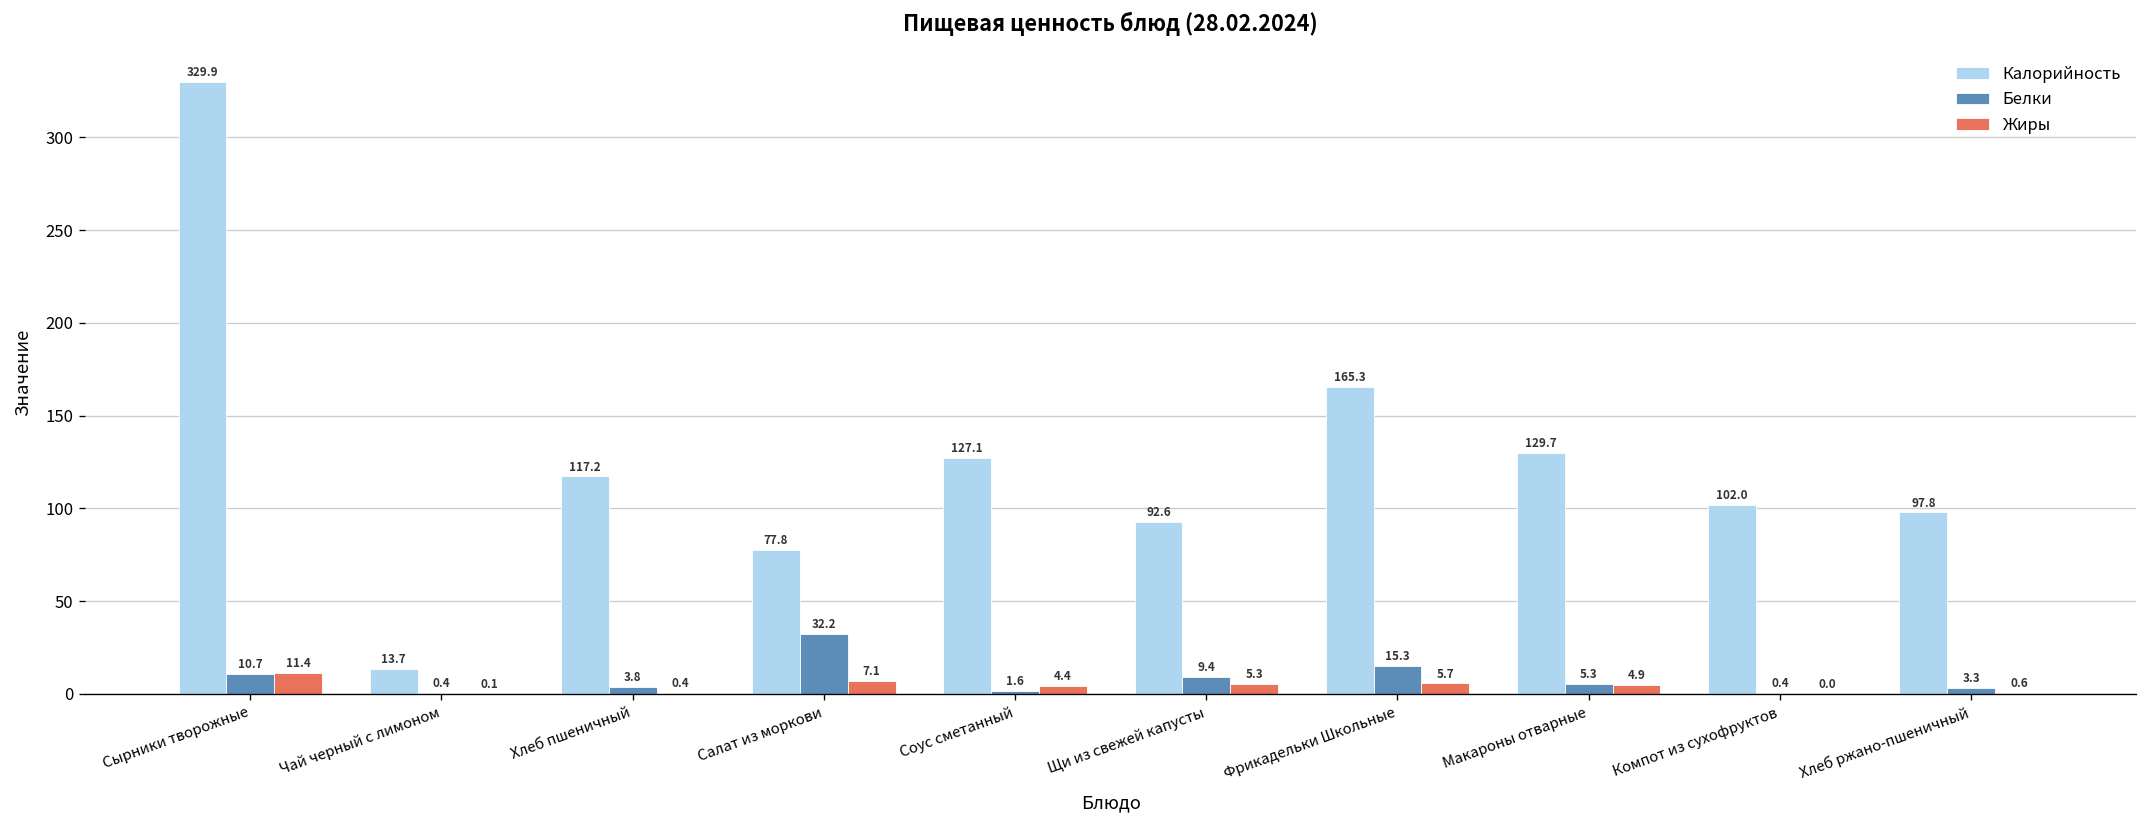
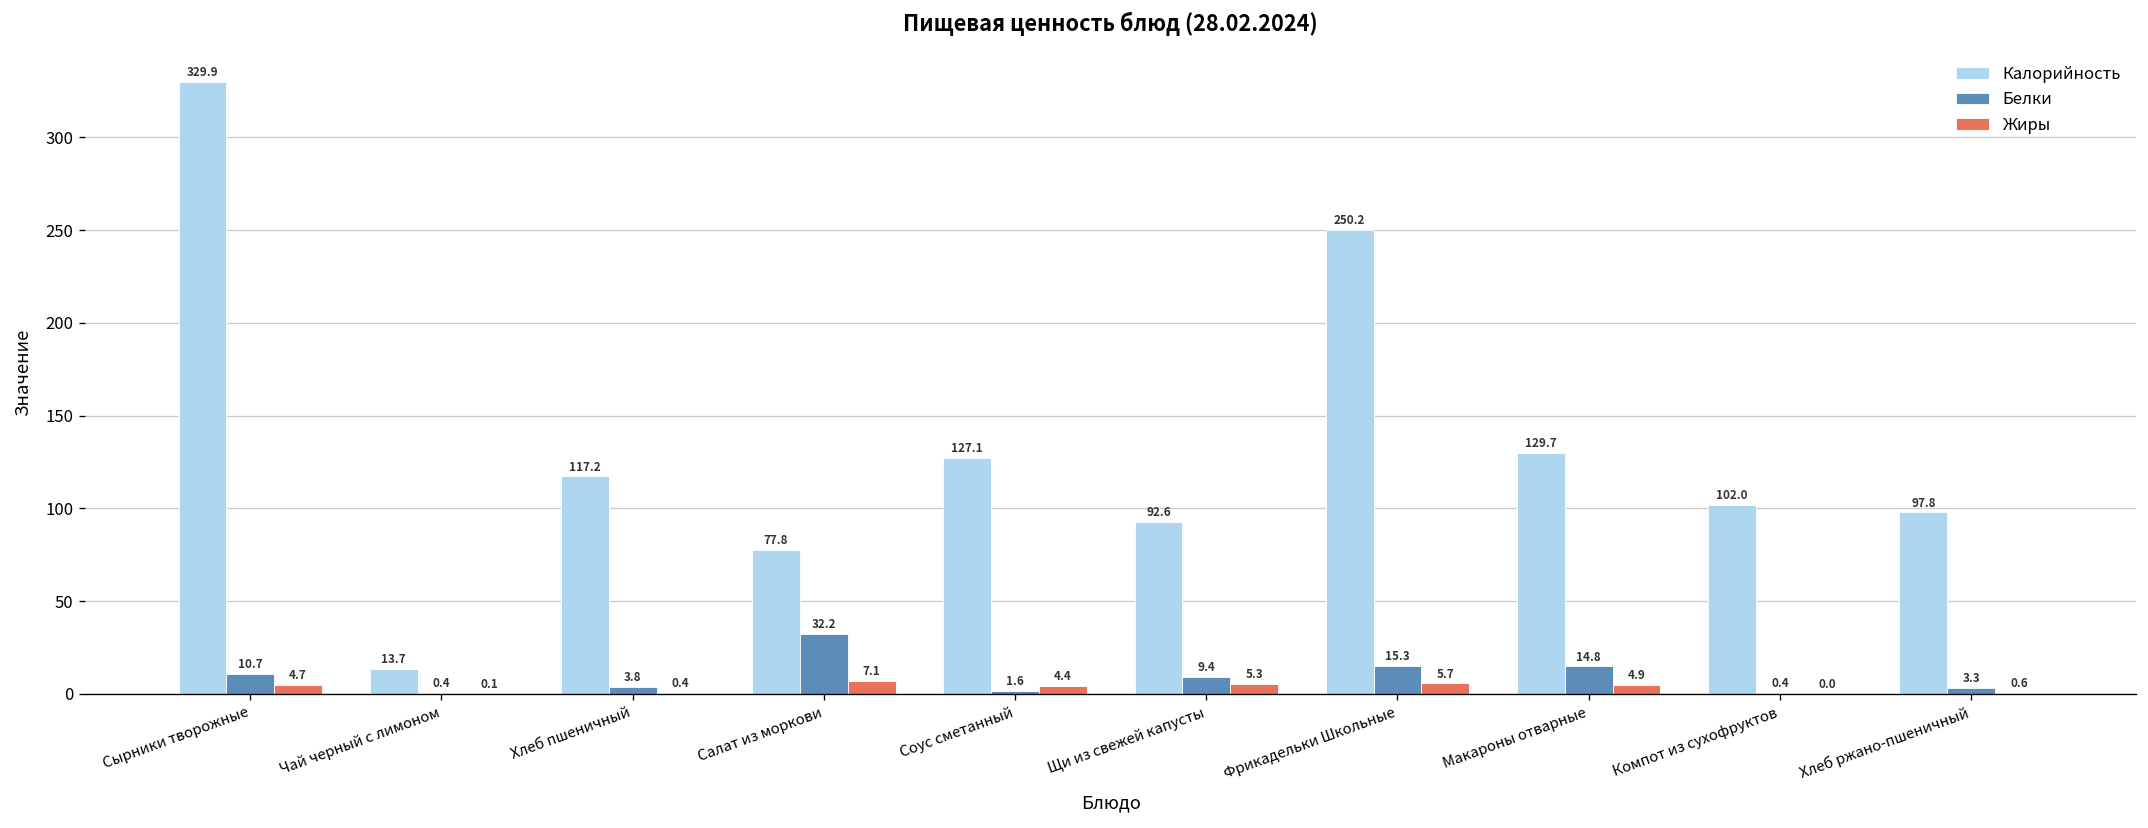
  {
    "Калорийность": {
      "Сырники творожные": 329.9,
      "Чай черный с лимоном": 13.7,
      "Хлеб пшеничный": 117.2,
      "Салат из моркови": 77.8,
      "Соус сметанный": 127.1,
      "Щи из свежей капусты": 92.6,
-     "Фрикадельки Школьные": 165.3,
+     "Фрикадельки Школьные": 250.2,
      "Макароны отварные": 129.7,
      "Компот из сухофруктов": 102.0,
      "Хлеб ржано-пшеничный": 97.8
    },
    "Белки": {
      "Сырники творожные": 10.7,
      "Чай черный с лимоном": 0.4,
      "Хлеб пшеничный": 3.8,
      "Салат из моркови": 32.2,
      "Соус сметанный": 1.6,
      "Щи из свежей капусты": 9.4,
      "Фрикадельки Школьные": 15.3,
-     "Макароны отварные": 5.3,
+     "Макароны отварные": 14.8,
      "Компот из сухофруктов": 0.4,
      "Хлеб ржано-пшеничный": 3.3
    },
    "Жиры": {
-     "Сырники творожные": 11.4,
+     "Сырники творожные": 4.7,
      "Чай черный с лимоном": 0.1,
      "Хлеб пшеничный": 0.4,
      "Салат из моркови": 7.1,
      "Соус сметанный": 4.4,
      "Щи из свежей капусты": 5.3,
      "Фрикадельки Школьные": 5.7,
      "Макароны отварные": 4.9,
      "Компот из сухофруктов": 0.0,
      "Хлеб ржано-пшеничный": 0.6
    }
  }
